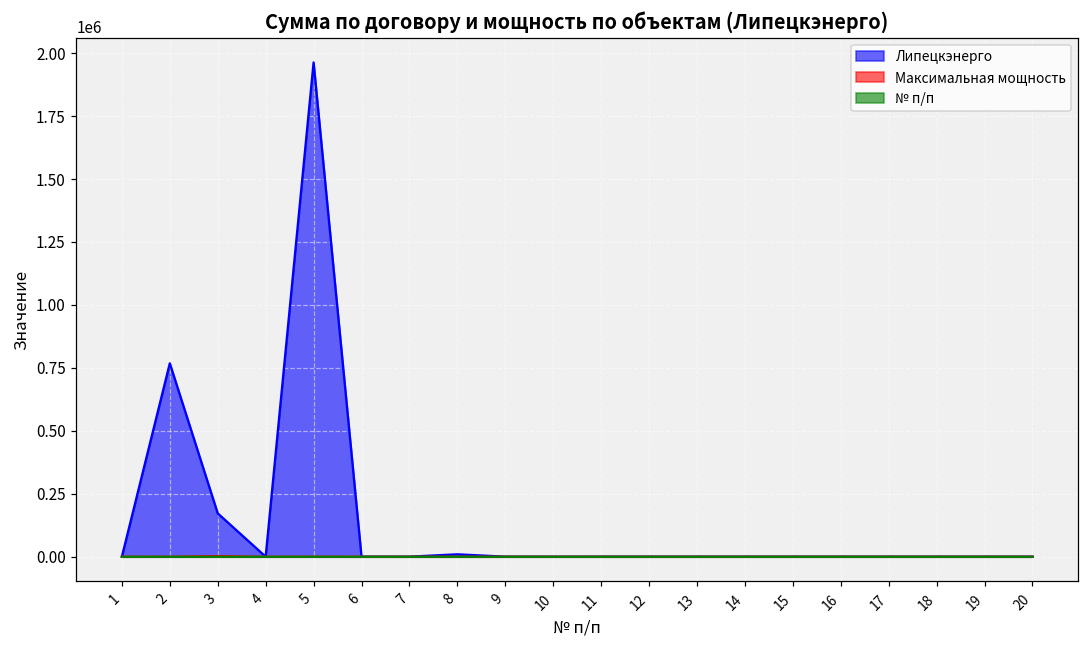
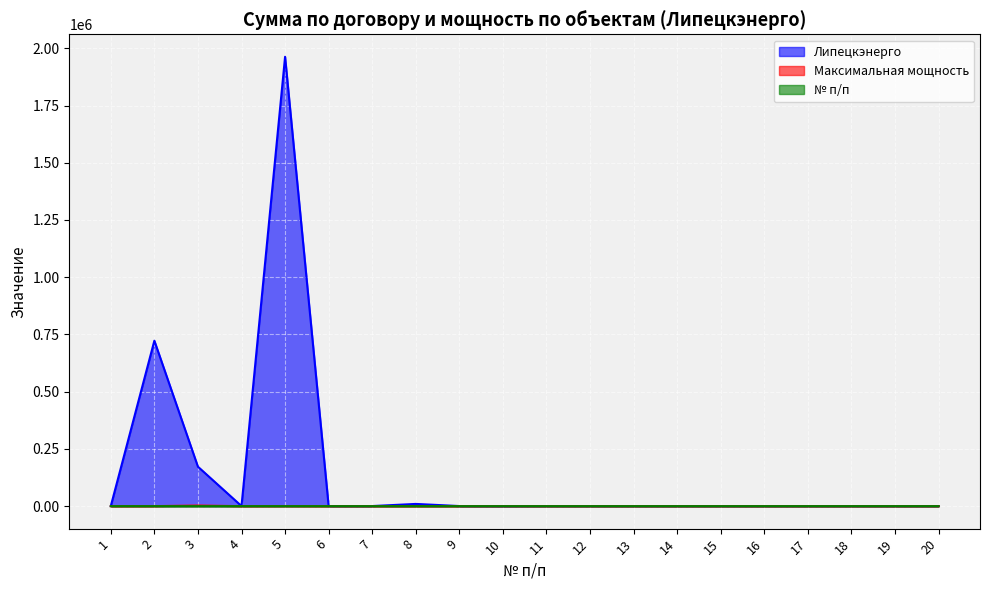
  {
    "Липецкэнерго": {
-     "2": 770000,
+     "2": 720000,
      "3": 170000,
      "5": 1960000
    },
    "№ п/п": {
      "2": 0,
      "3": 0,
      "5": 0
    }
  }
